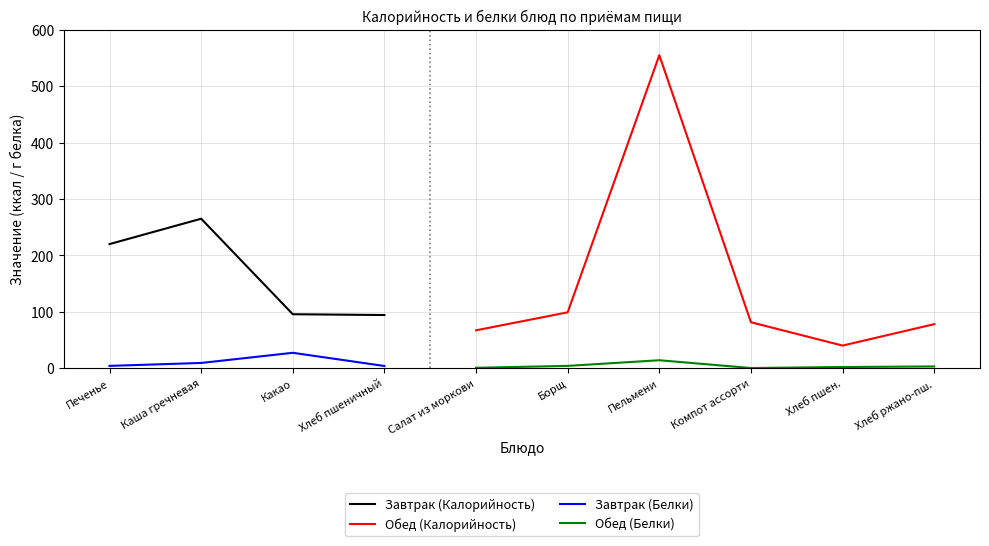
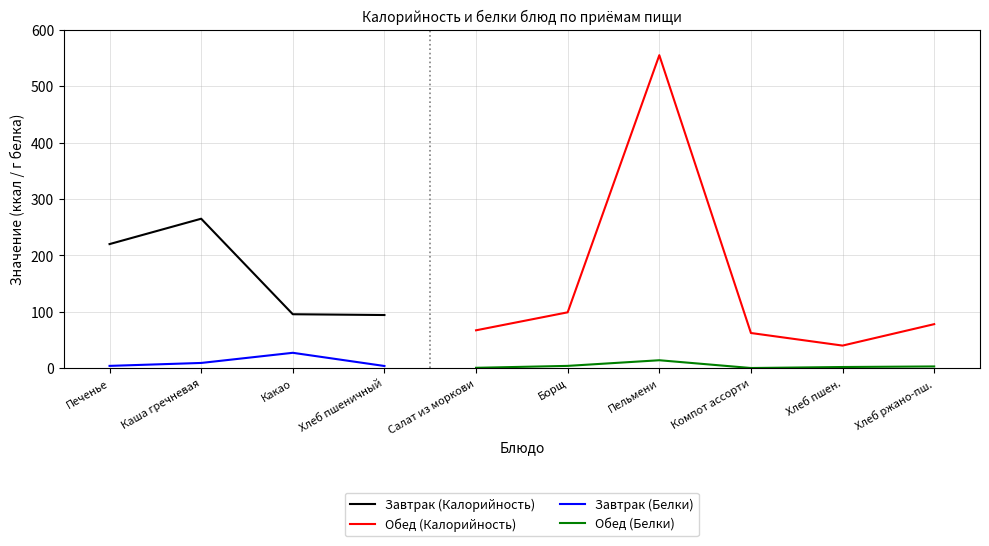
  {
    "Завтрак (Калорийность)": {
      "Печенье": 220,
      "Каша гречневая": 270,
      "Какао": 100,
      "Хлеб пшеничный": 90
    },
    "Обед (Калорийность)": {
      "Салат из моркови": 70,
      "Борщ": 100,
      "Пельмени": 560,
-     "Компот ассорти": 80,
+     "Компот ассорти": 60,
      "Хлеб пшен.": 40,
      "Хлеб ржано-пш.": 80
    },
    "Завтрак (Белки)": {
      "Печенье": 0,
      "Каша гречневая": 10,
      "Какао": 30,
      "Хлеб пшеничный": 0
    },
    "Обед (Белки)": {
      "Салат из моркови": 0,
      "Борщ": 0,
      "Пельмени": 10,
      "Компот ассорти": 0,
      "Хлеб пшен.": 0,
      "Хлеб ржано-пш.": 0
    }
  }
